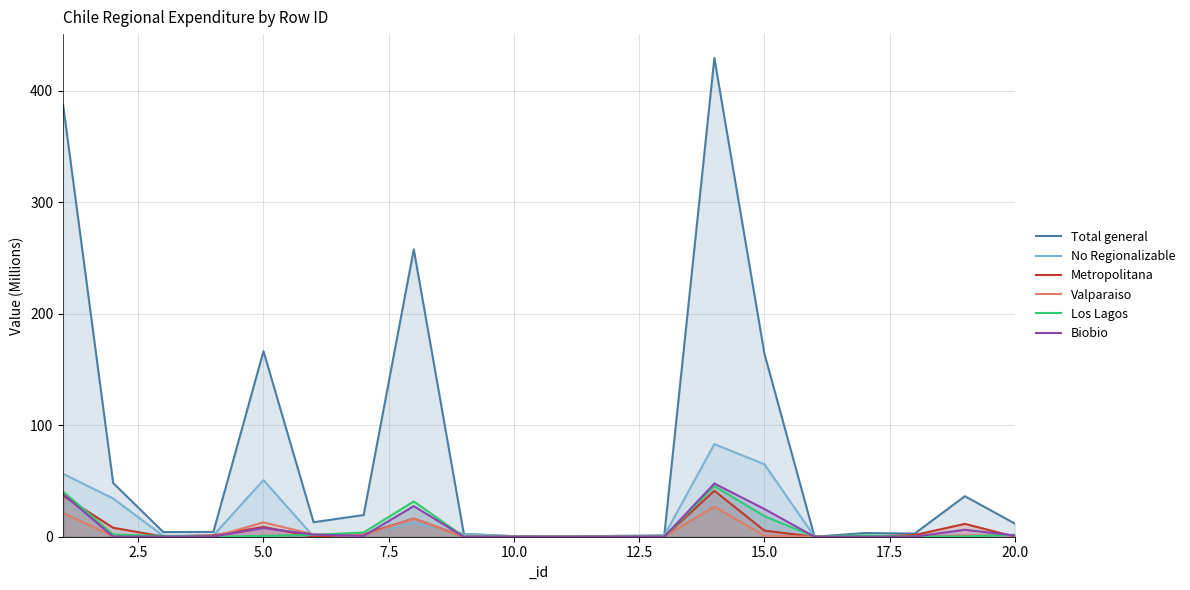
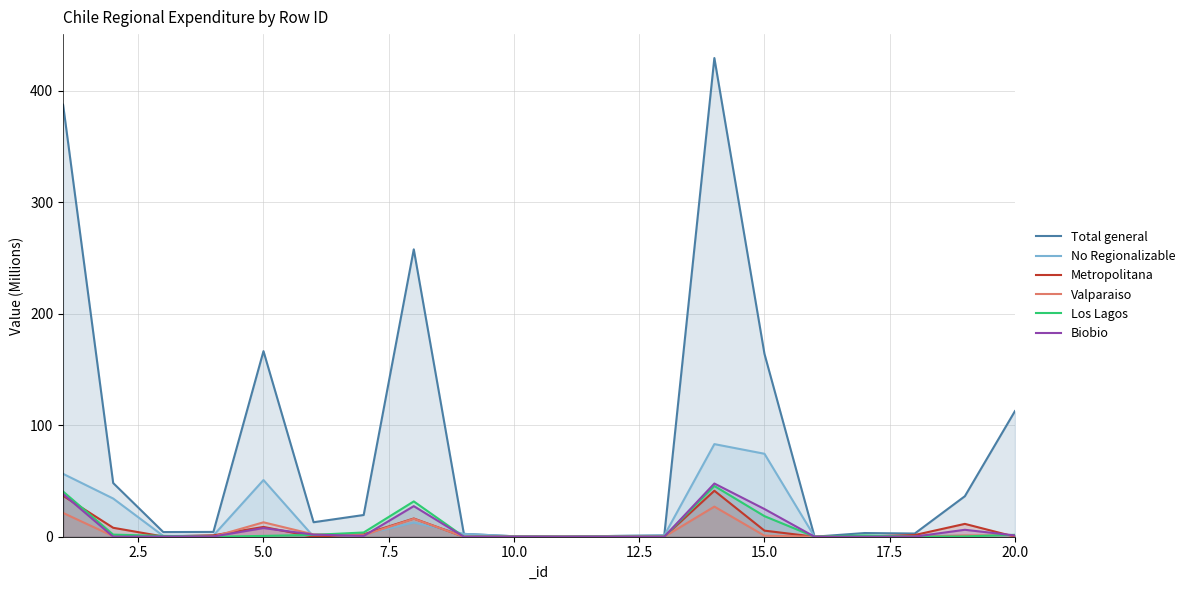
  {
    "Total general": {
      "5.0": 166,
      "15.0": 164,
-     "20.0": 12
+     "20.0": 113
    },
    "No Regionalizable": {
      "5.0": 51,
-     "15.0": 65
+     "15.0": 74
    },
    "Metropolitana": {
      "15.0": 5
    },
    "Valparaiso": {
      "5.0": 13,
      "15.0": 1
    },
    "Los Lagos": {
      "5.0": 1,
      "15.0": 18
    },
    "Biobio": {
      "15.0": 25
    }
  }
